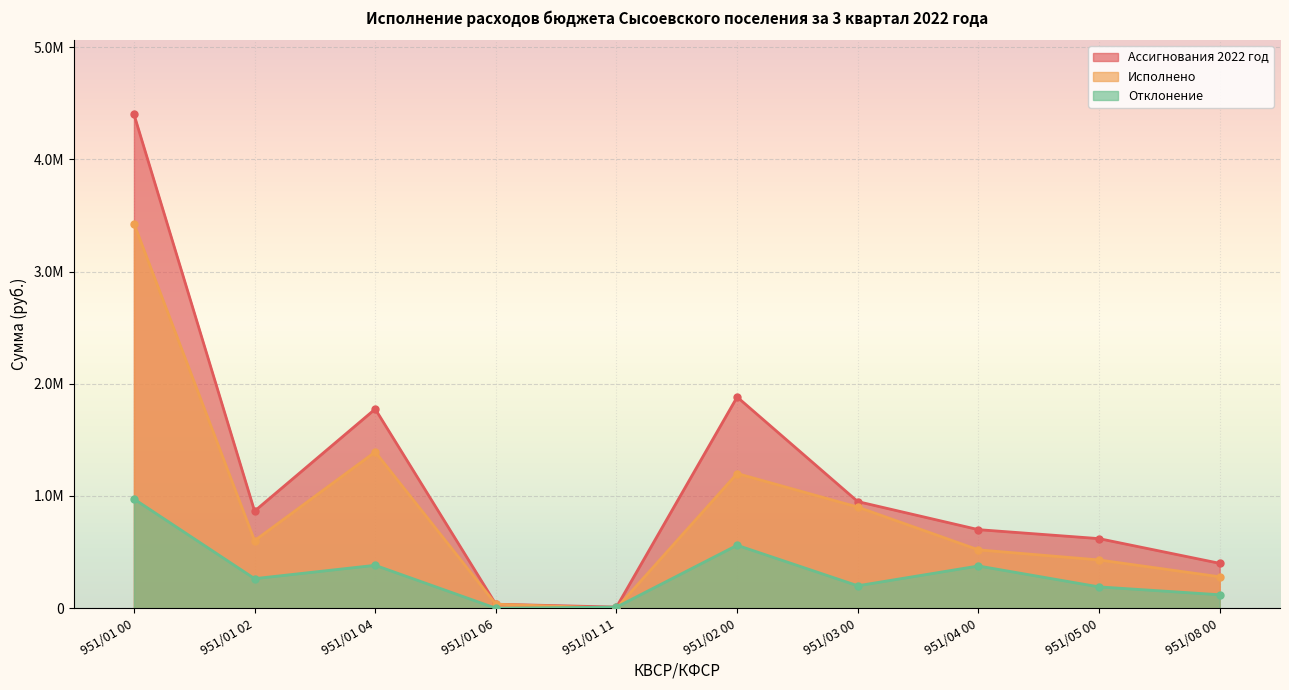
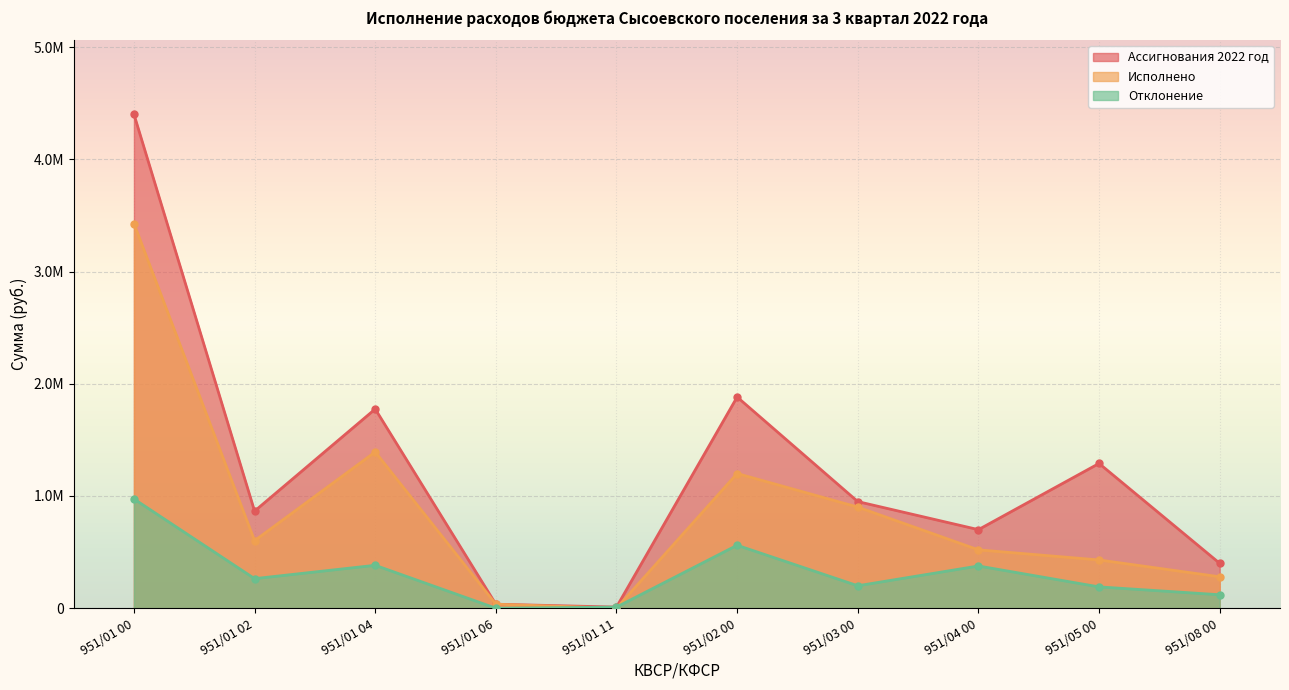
  {
    "Ассигнования 2022 год": {
      "951/01 00": 4400000,
      "951/01 02": 870000,
      "951/01 04": 1770000,
      "951/02 00": 1880000,
      "951/03 00": 950000,
      "951/04 00": 700000,
-     "951/05 00": 620000,
+     "951/05 00": 1290000,
      "951/08 00": 400000
    },
    "Исполнено": {
      "951/01 00": 3430000,
      "951/01 02": 600000,
      "951/01 04": 1390000,
      "951/02 00": 1200000,
      "951/03 00": 900000,
      "951/04 00": 520000,
      "951/05 00": 430000,
      "951/08 00": 280000
    },
    "Отклонение": {
      "951/01 00": 970000,
      "951/01 02": 260000,
      "951/01 04": 380000,
      "951/01 06": 0,
      "951/02 00": 560000,
      "951/03 00": 200000,
      "951/04 00": 380000,
      "951/05 00": 190000,
      "951/08 00": 120000
    }
  }
